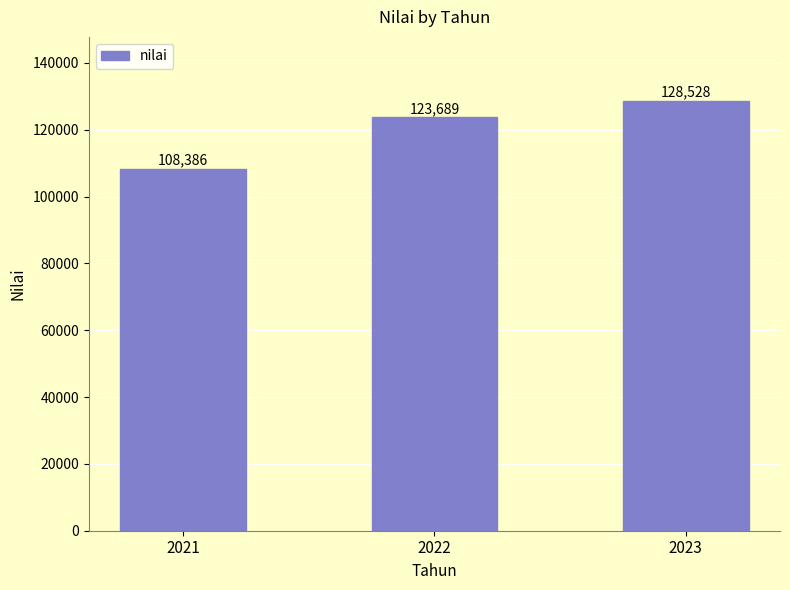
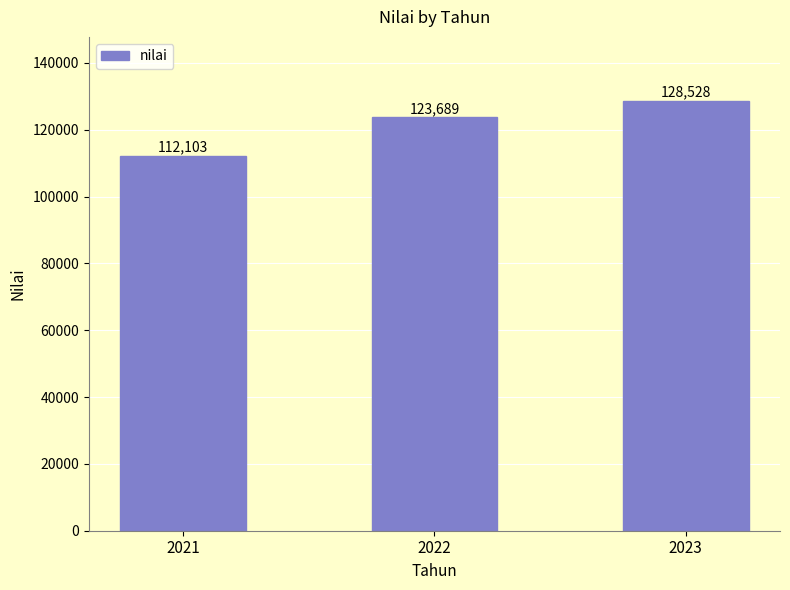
  {
-   "2021": "108,386",
+   "2021": "112,103",
    "2022": "123,689",
    "2023": "128,528"
  }
